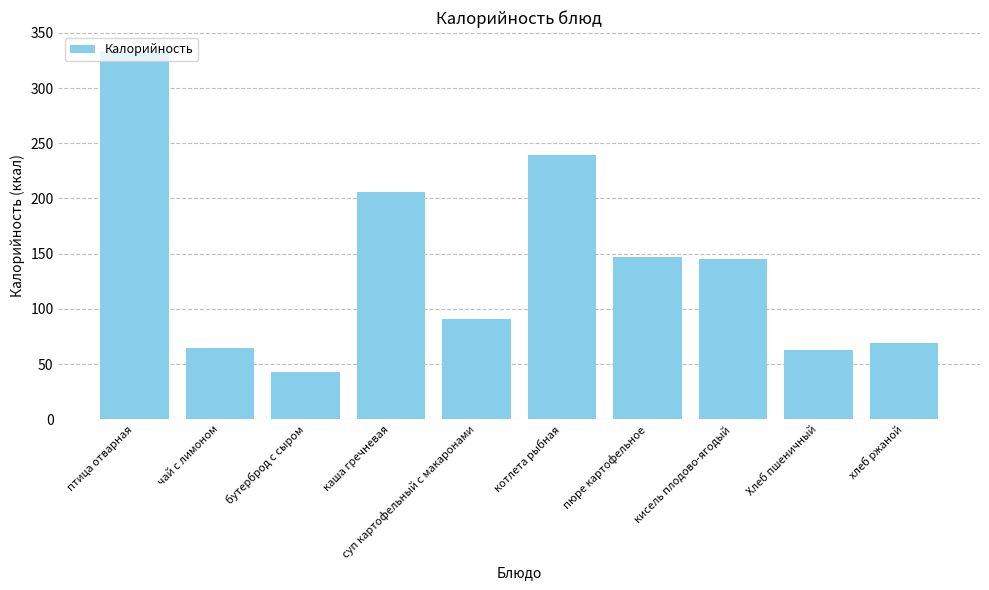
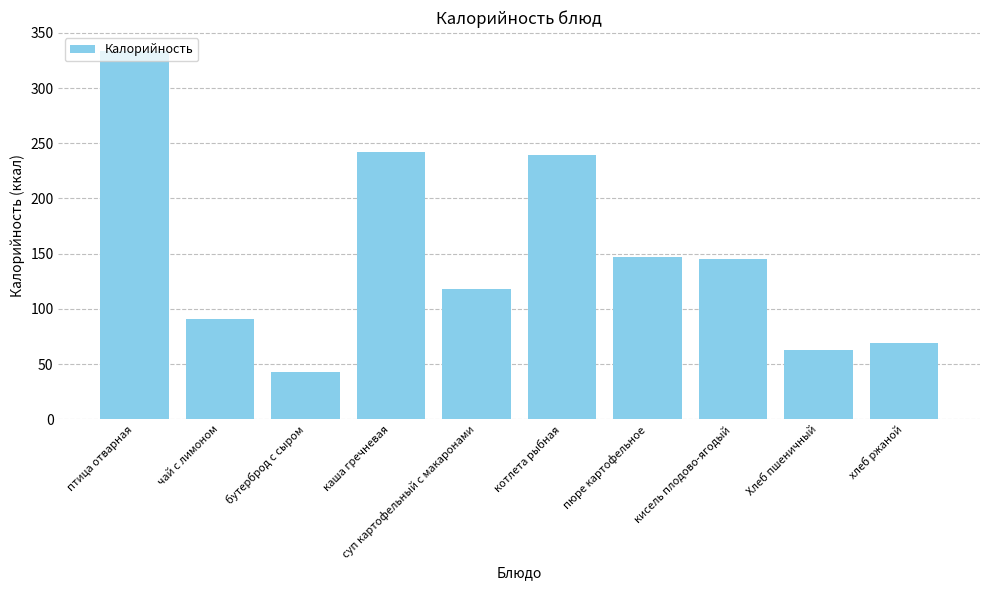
  {
-   "чай с лимоном": 65,
+   "чай с лимоном": 91,
    "бутерброд с сыром": 43,
-   "каша гречневая": 206,
-   "суп картофельный с макаронами": 91,
+   "каша гречневая": 242,
+   "суп картофельный с макаронами": 118,
    "котлета рыбная": 239,
    "пюре картофельное": 147,
    "кисель плодово-ягодый": 145,
    "Хлеб пшеничный": 63,
    "хлеб ржаной": 69
  }
